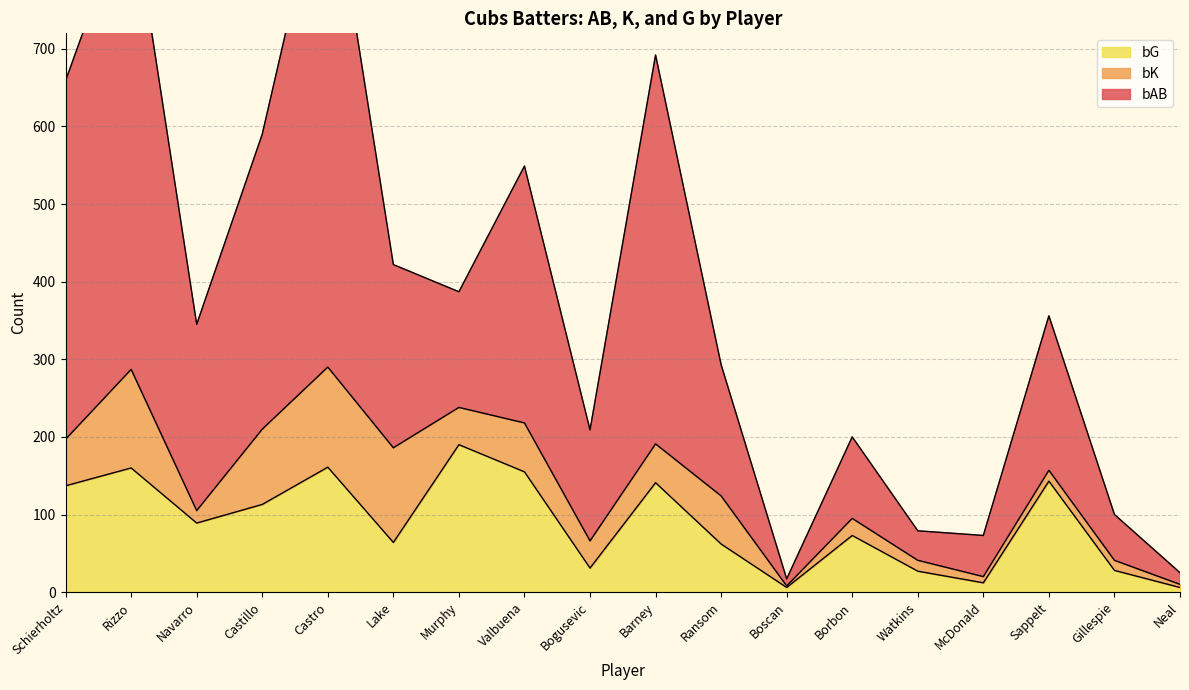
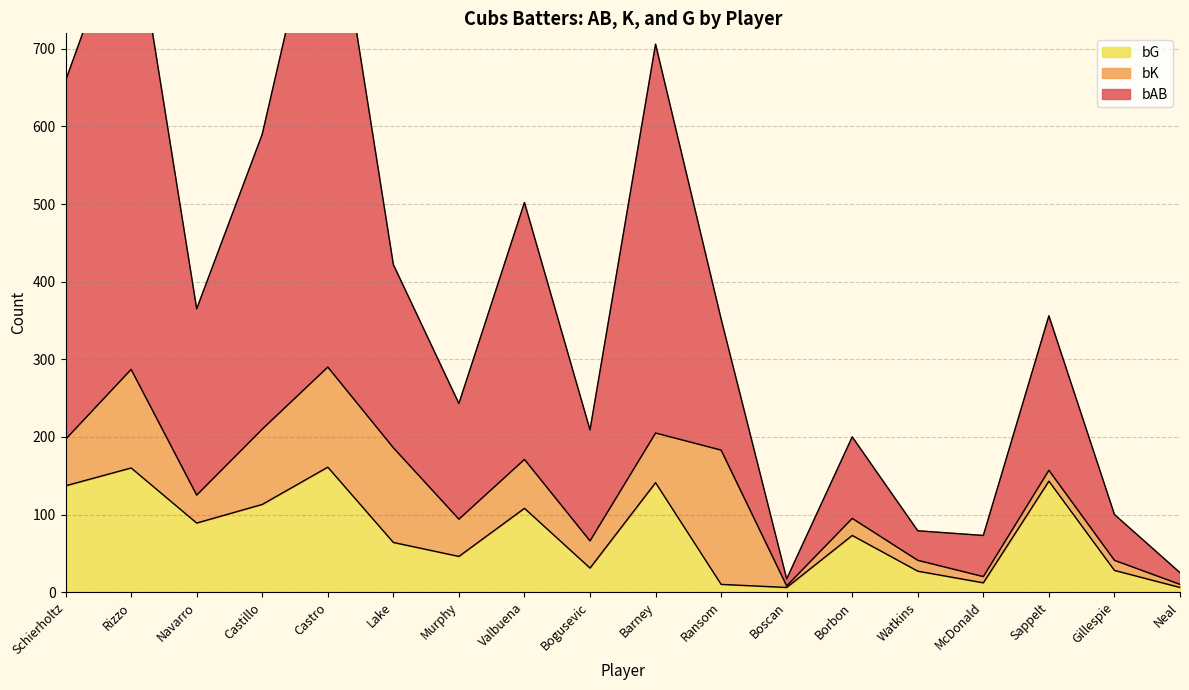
  {
    "bG": {
      "Schierholtz": 140,
      "Rizzo": 160,
      "Navarro": 90,
      "Castillo": 110,
      "Castro": 160,
      "Lake": 60,
-     "Murphy": 190,
-     "Valbuena": 160,
+     "Murphy": 50,
+     "Valbuena": 110,
      "Bogusevic": 30,
      "Barney": 140,
-     "Ransom": 60,
+     "Ransom": 10,
      "Borbon": 70,
      "Watkins": 30,
      "McDonald": 10,
      "Sappelt": 140,
      "Gillespie": 30,
      "Neal": 10
    },
    "bK": {
      "Schierholtz": 60,
      "Rizzo": 130,
-     "Navarro": 20,
+     "Navarro": 40,
      "Castillo": 100,
      "Castro": 130,
      "Lake": 120,
      "Murphy": 50,
      "Valbuena": 60,
      "Bogusevic": 40,
-     "Barney": 50,
-     "Ransom": 60,
+     "Barney": 60,
+     "Ransom": 170,
      "Borbon": 20,
      "Watkins": 10,
      "McDonald": 10,
      "Sappelt": 10,
      "Gillespie": 10,
      "Neal": 0
    },
    "bAB": {
      "Schierholtz": 460,
      "Navarro": 240,
      "Castillo": 380,
      "Lake": 240,
      "Murphy": 150,
      "Valbuena": 330,
      "Bogusevic": 140,
      "Barney": 500,
      "Ransom": 170,
      "Boscan": 10,
      "Borbon": 110,
      "Watkins": 40,
      "McDonald": 50,
      "Sappelt": 200,
      "Gillespie": 60,
      "Neal": 20
    }
  }
